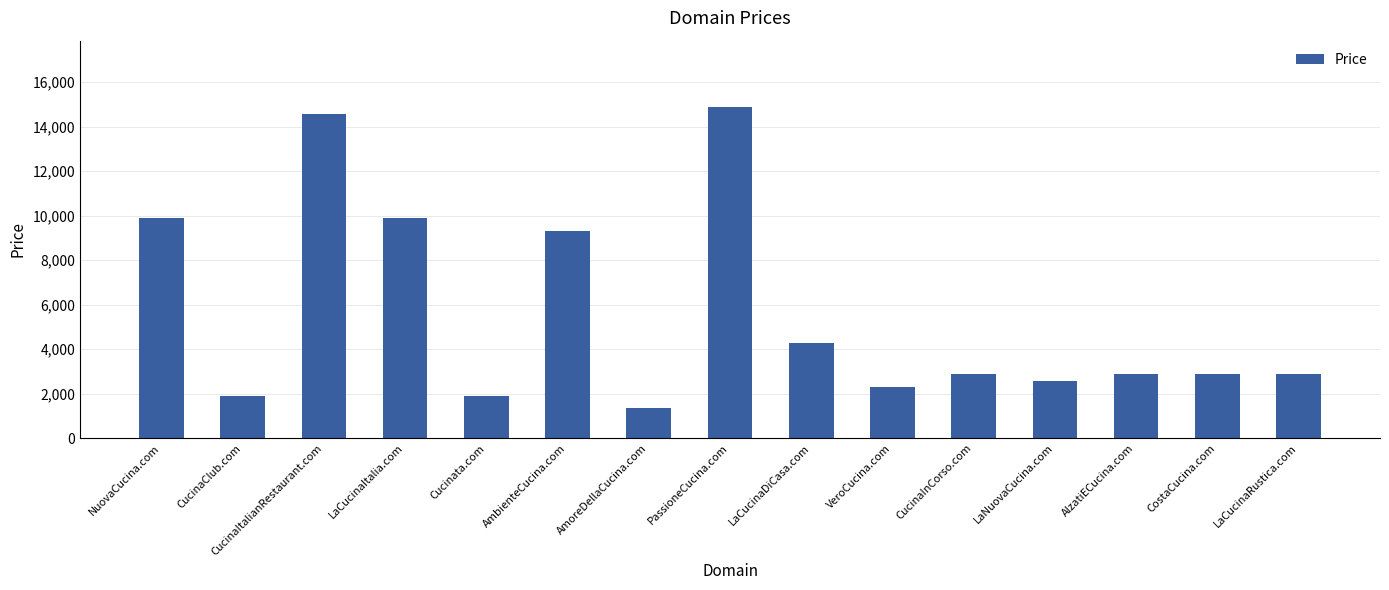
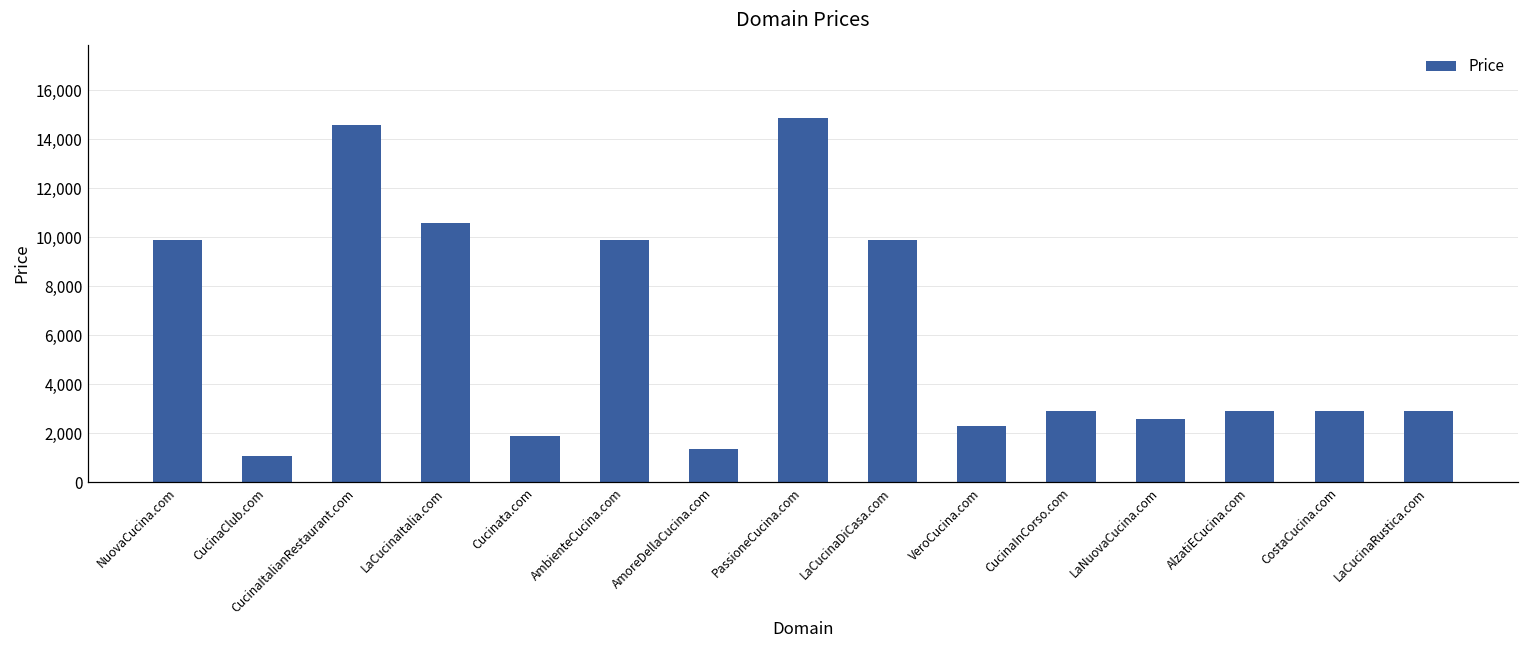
  {
    "NuovaCucina.com": "9,900",
-   "CucinaClub.com": "1,900",
+   "CucinaClub.com": "1,100",
    "CucinaItalianRestaurant.com": "14,600",
-   "LaCucinaItalia.com": "9,900",
+   "LaCucinaItalia.com": "10,600",
    "Cucinata.com": "1,900",
-   "AmbienteCucina.com": "9,300",
+   "AmbienteCucina.com": "9,900",
    "AmoreDellaCucina.com": "1,400",
    "PassioneCucina.com": "14,900",
-   "LaCucinaDiCasa.com": "4,300",
+   "LaCucinaDiCasa.com": "9,900",
    "VeroCucina.com": "2,300",
    "CucinaInCorso.com": "2,900",
    "LaNuovaCucina.com": "2,600",
    "AlzatiECucina.com": "2,900",
    "CostaCucina.com": "2,900",
    "LaCucinaRustica.com": "2,900"
  }
